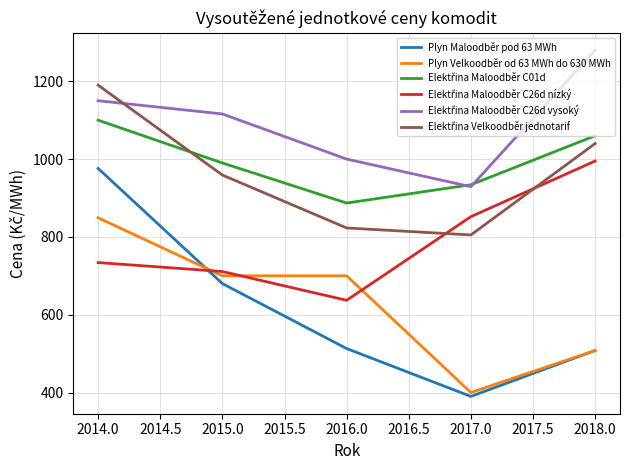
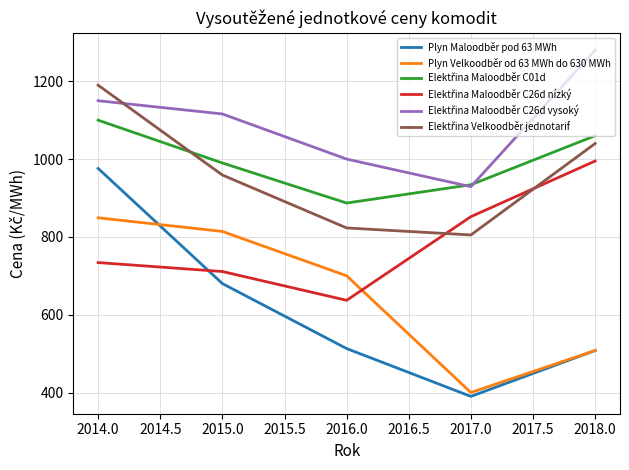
  {
    "Plyn Maloodběr pod 63 MWh": {
      "2014.0": 980,
      "2015.0": 680,
      "2016.0": 510,
      "2017.0": 390
    },
    "Plyn Velkoodběr od 63 MWh do 630 MWh": {
      "2014.0": 850,
-     "2015.0": 700,
+     "2015.0": 810,
      "2016.0": 700,
      "2017.0": 400
    },
    "Elektřina Maloodběr C01d": {
      "2014.0": 1100,
      "2015.0": 990,
      "2016.0": 890
    },
    "Elektřina Maloodběr C26d nízký": {
      "2014.0": 730,
      "2015.0": 710,
      "2016.0": 640,
      "2017.0": 850,
      "2018.0": 1000
    },
    "Elektřina Maloodběr C26d vysoký": {
      "2014.0": 1150,
      "2015.0": 1120,
      "2016.0": 1000
    },
    "Elektřina Velkoodběr jednotarif": {
      "2014.0": 1190,
      "2015.0": 960,
      "2016.0": 820,
      "2017.0": 810,
      "2018.0": 1040
    }
  }
